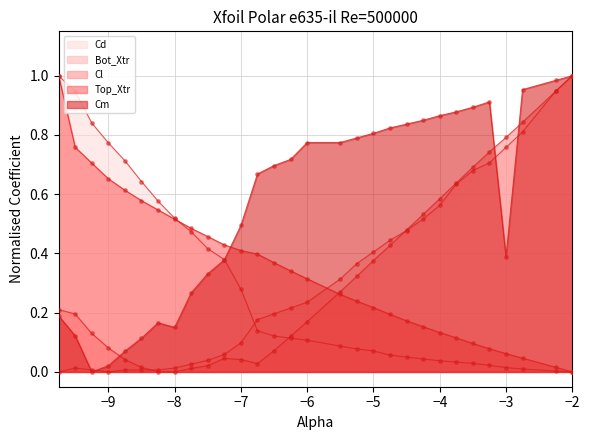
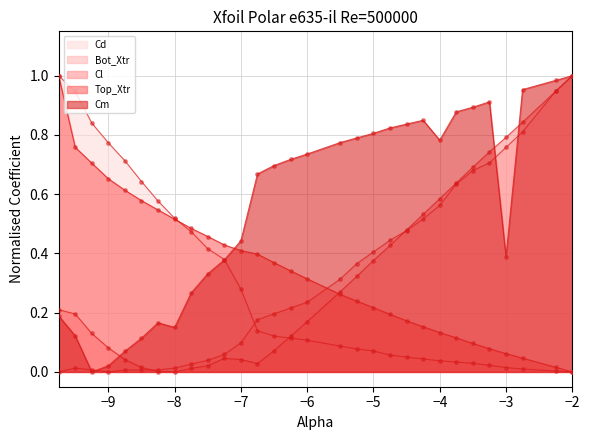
  {
    "Cm": {
      "−9": 0.02,
      "−8": 0.15,
-     "−7": 0.49,
-     "−6": 0.77,
+     "−7": 0.44,
+     "−6": 0.74,
      "−5": 0.81,
-     "−4": 0.87,
+     "−4": 0.78,
      "−3": 0.39
    }
  }
